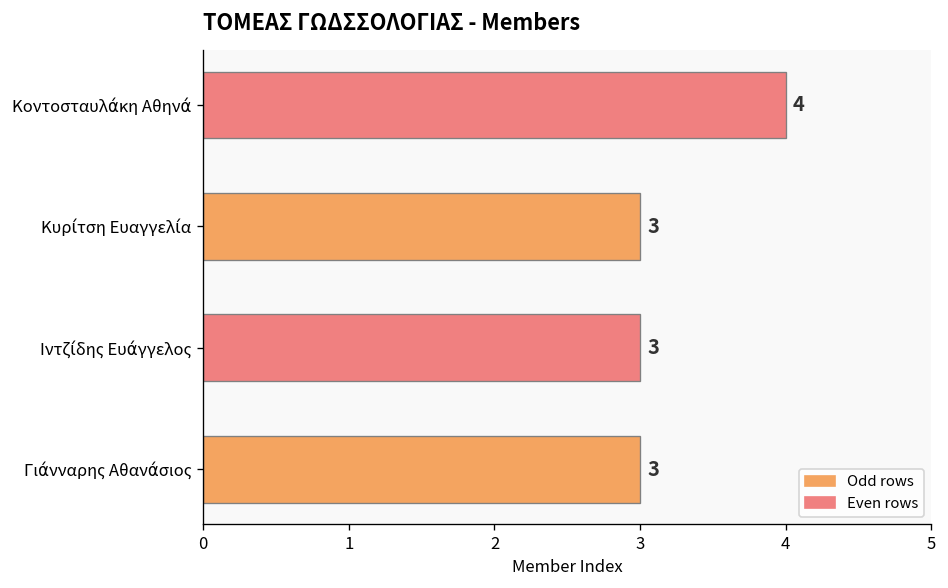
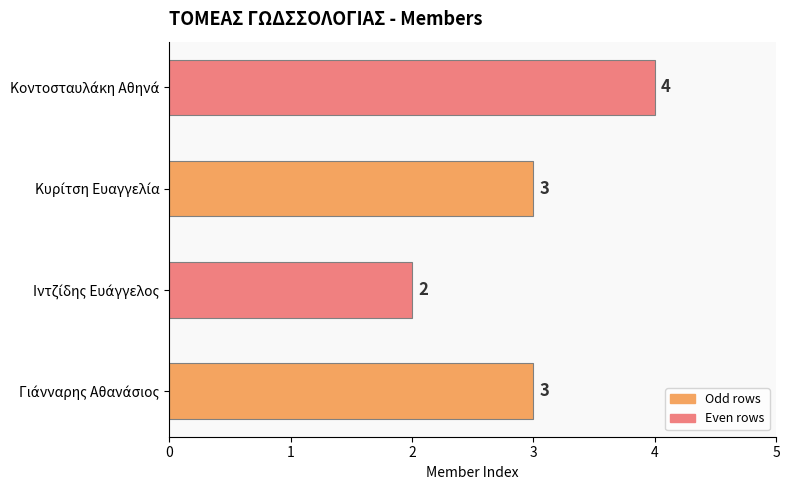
  {
    "Κοντοσταυλάκη Αθηνά": 4,
    "Κυρίτση Ευαγγελία": 3,
-   "Ιντζίδης Ευάγγελος": 3,
+   "Ιντζίδης Ευάγγελος": 2,
    "Γιάνναρης Αθανάσιος": 3
  }
